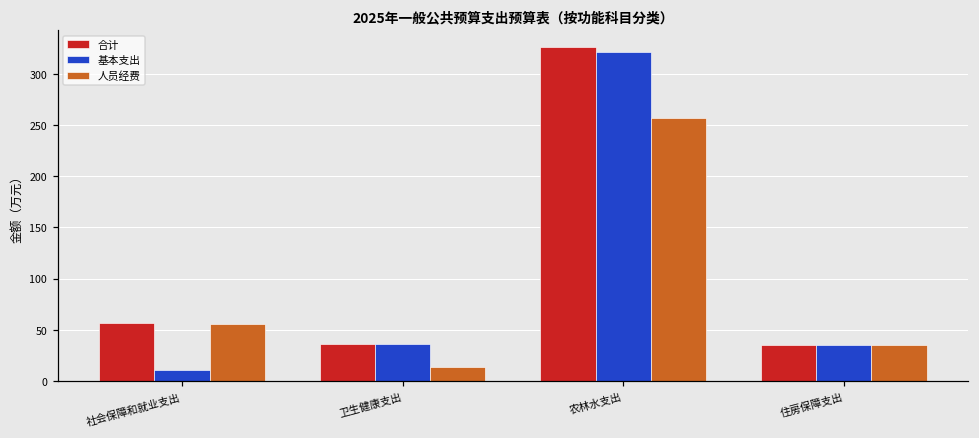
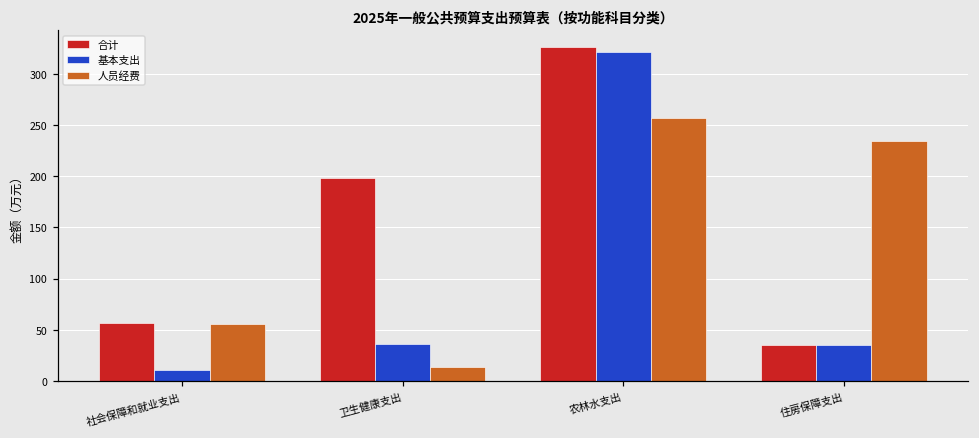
  {
    "合计": {
      "社会保障和就业支出": 60,
-     "卫生健康支出": 40,
+     "卫生健康支出": 200,
      "农林水支出": 330,
      "住房保障支出": 40
    },
    "基本支出": {
      "社会保障和就业支出": 10,
      "卫生健康支出": 40,
      "农林水支出": 320,
      "住房保障支出": 40
    },
    "人员经费": {
      "社会保障和就业支出": 60,
      "卫生健康支出": 10,
      "农林水支出": 260,
-     "住房保障支出": 40
+     "住房保障支出": 240
    }
  }
